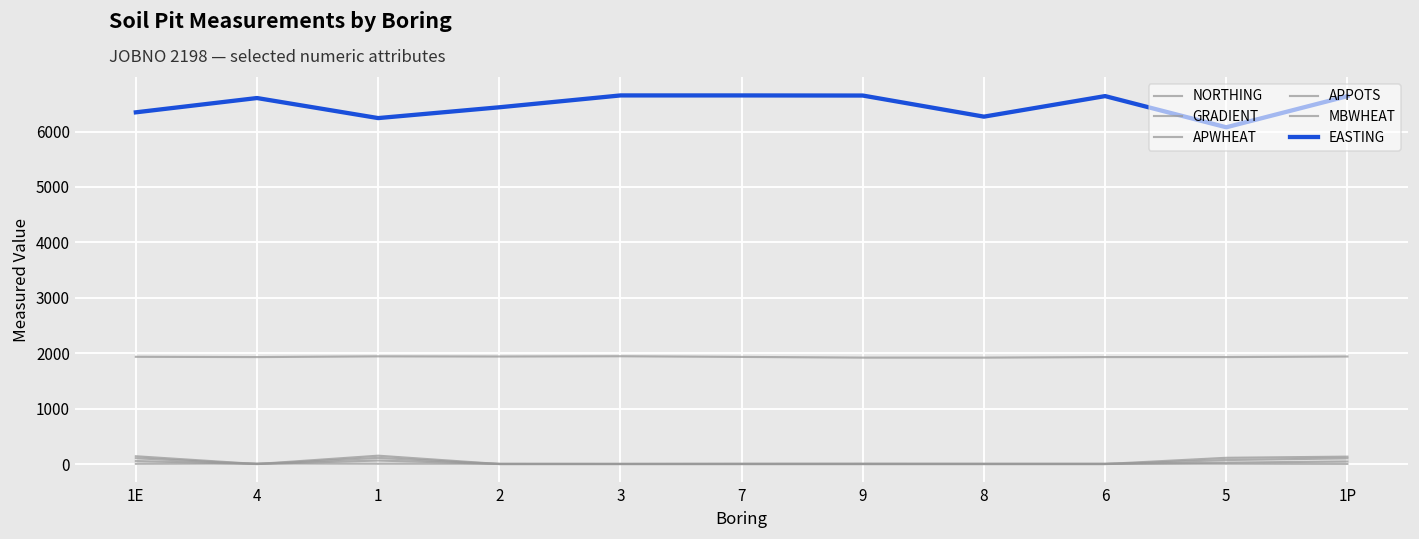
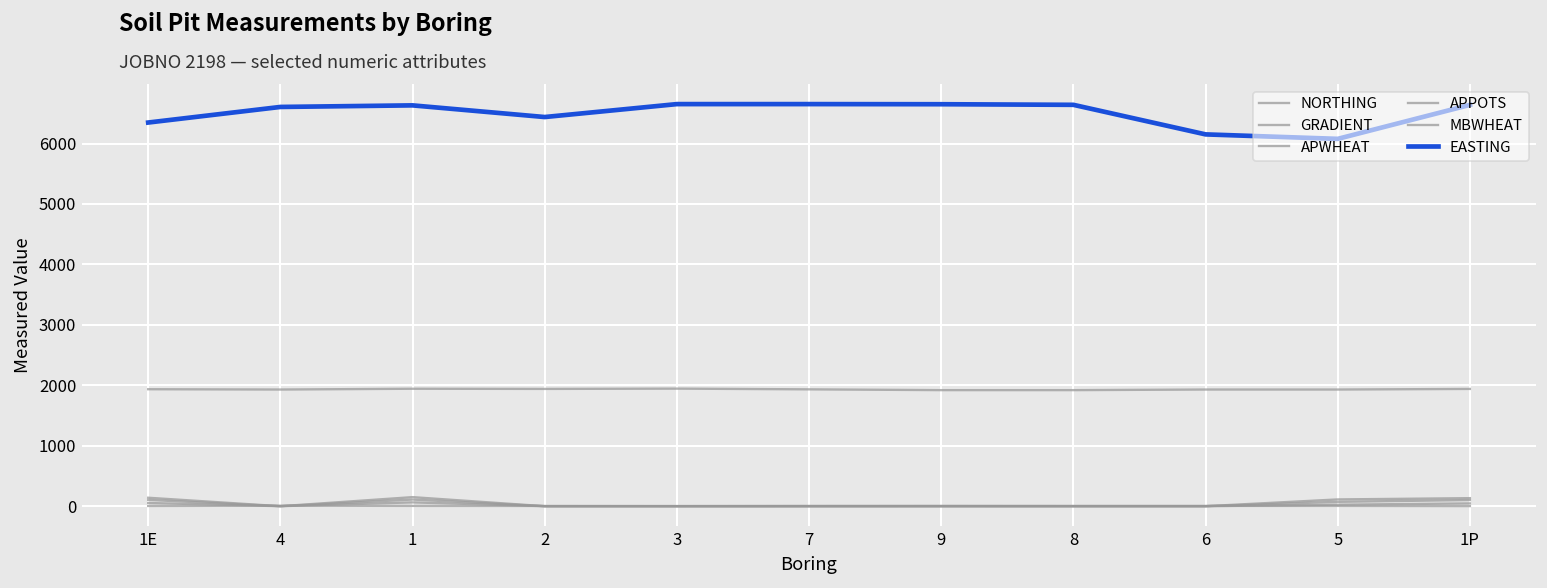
  {
    "EASTING": {
      "1E": 6300,
      "4": 6600,
-     "1": 6200,
+     "1": 6600,
      "2": 6400,
      "3": 6700,
      "7": 6700,
      "9": 6700,
-     "8": 6300,
-     "6": 6600
+     "8": 6600,
+     "6": 6200
    }
  }
